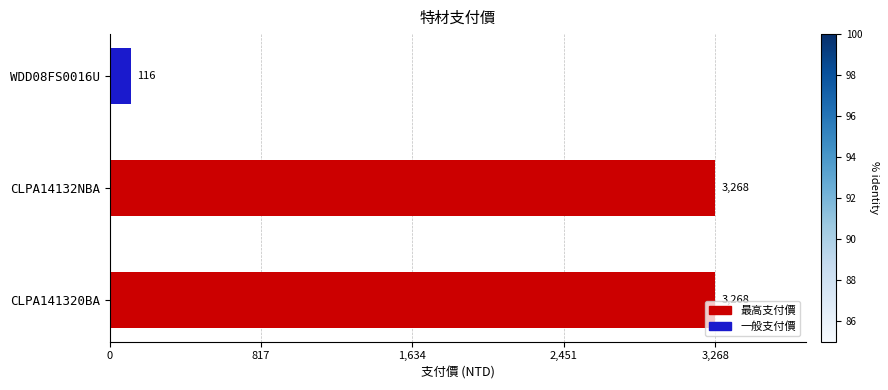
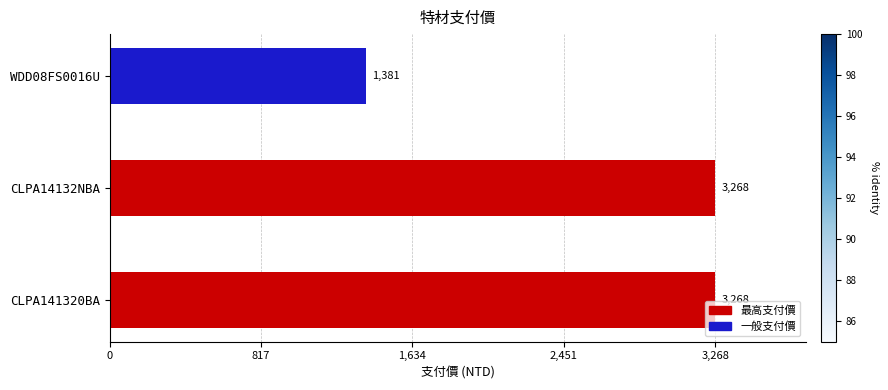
  {
-   "WDD08FS0016U": "116",
+   "WDD08FS0016U": "1,381",
    "CLPA14132NBA": "3,268"
  }
